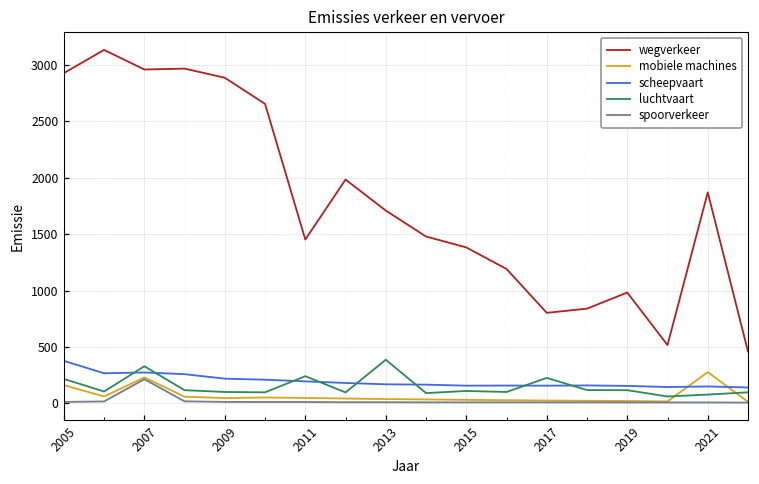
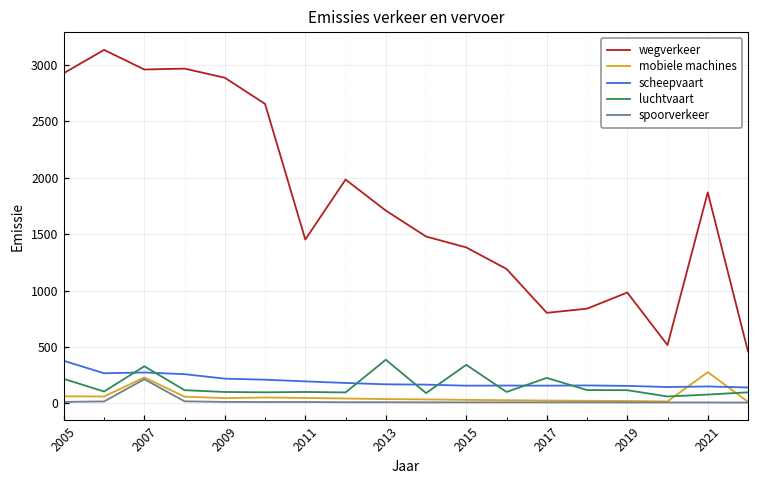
  {
    "wegverkeer": {
      "2005": 2930,
      "2007": 2960,
      "2009": 2890,
      "2011": 1450,
      "2013": 1710,
      "2015": 1380,
      "2017": 800,
      "2019": 980,
      "2021": 1870
    },
    "mobiele machines": {
-     "2005": 160,
+     "2005": 60,
      "2009": 50,
      "2011": 50,
      "2013": 40,
      "2021": 280
    },
    "scheepvaart": {
      "2005": 380,
      "2007": 270,
      "2009": 220,
      "2011": 200,
      "2013": 170,
      "2015": 160,
      "2017": 160,
      "2019": 160,
      "2021": 150
    },
    "luchtvaart": {
      "2005": 220,
      "2007": 330,
      "2009": 100,
-     "2011": 240,
+     "2011": 100,
      "2013": 390,
-     "2015": 110,
+     "2015": 340,
      "2017": 230,
      "2019": 120,
      "2021": 80
    },
    "spoorverkeer": {
      "2005": 10,
      "2009": 10,
      "2011": 10,
      "2013": 10,
      "2021": 10
    }
  }
